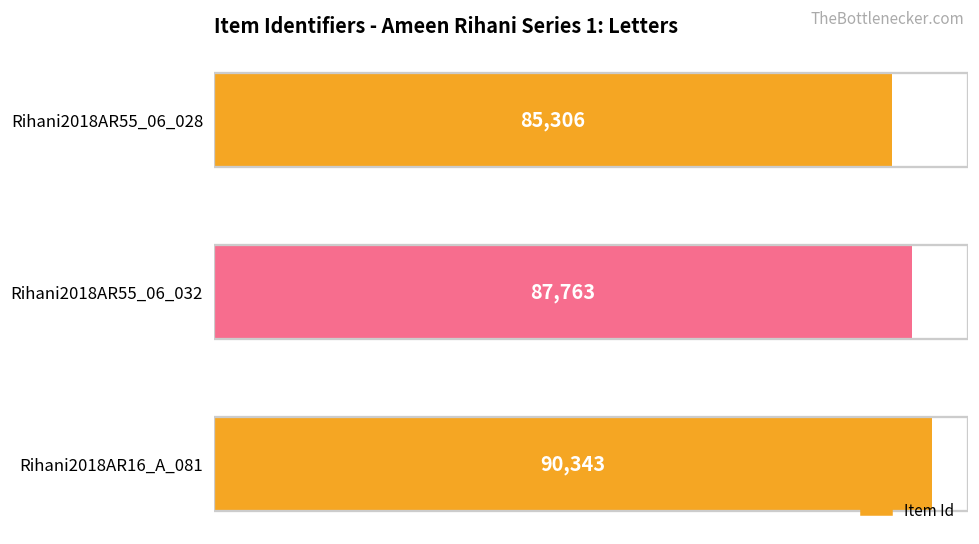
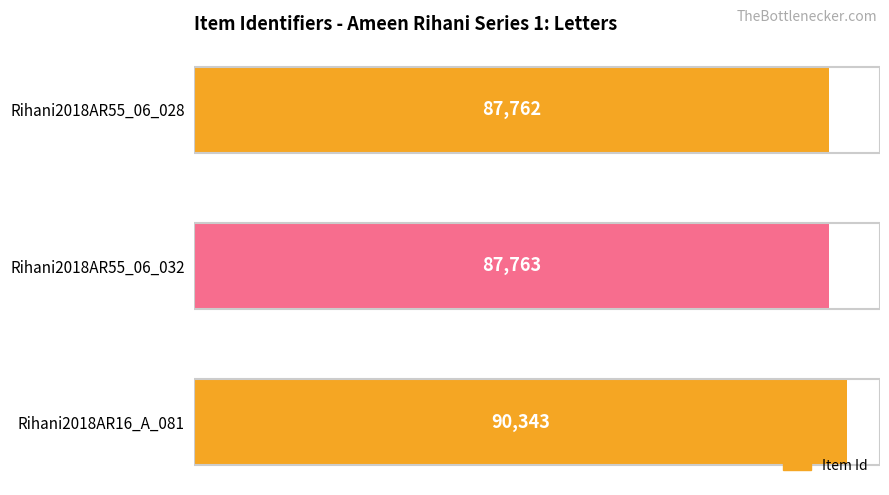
  {
-   "Rihani2018AR55_06_028": "85,306",
+   "Rihani2018AR55_06_028": "87,762",
    "Rihani2018AR55_06_032": "87,763",
    "Rihani2018AR16_A_081": "90,343"
  }
